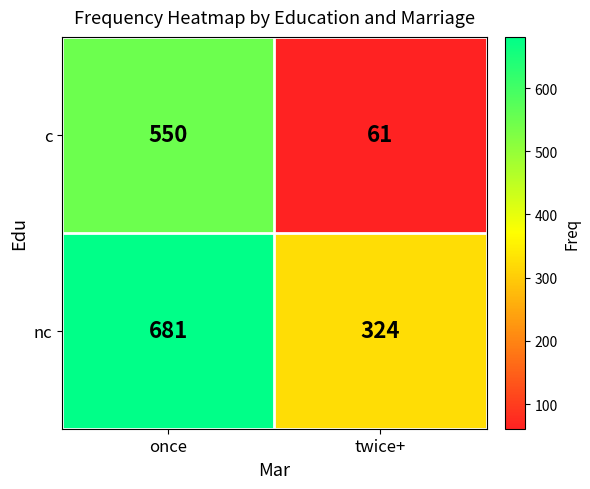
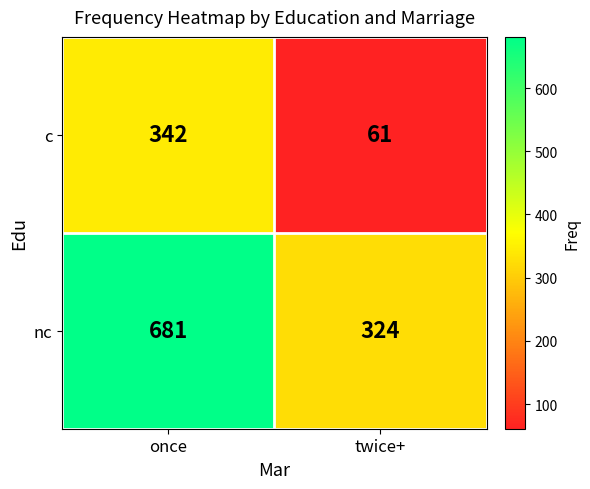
  {
    "c": {
-     "once": 550,
+     "once": 342,
      "twice+": 61
    },
    "nc": {
      "once": 681,
      "twice+": 324
    }
  }
